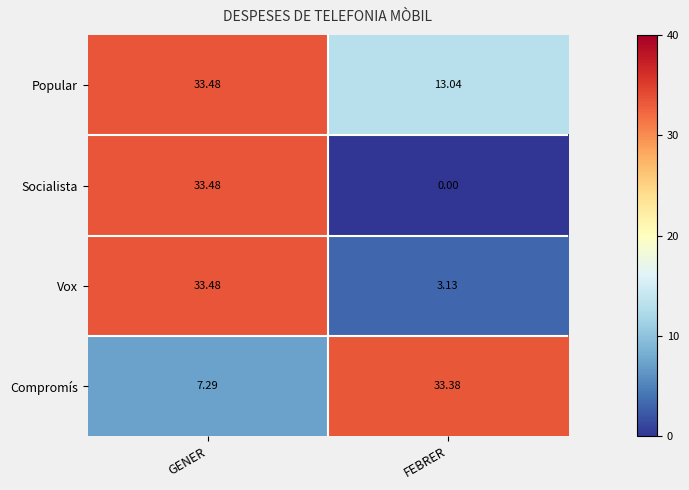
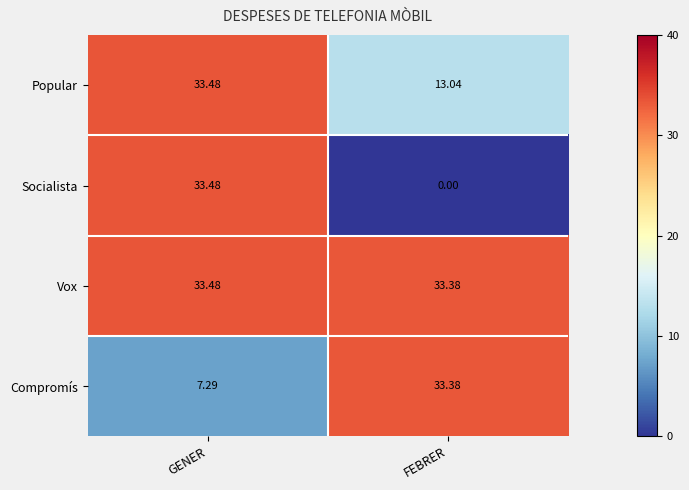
  {
    "Popular": {
      "GENER": 33.48,
      "FEBRER": 13.04
    },
    "Socialista": {
      "GENER": 33.48,
      "FEBRER": 0.00
    },
    "Vox": {
      "GENER": 33.48,
-     "FEBRER": 3.13
+     "FEBRER": 33.38
    },
    "Compromís": {
      "GENER": 7.29,
      "FEBRER": 33.38
    }
  }
